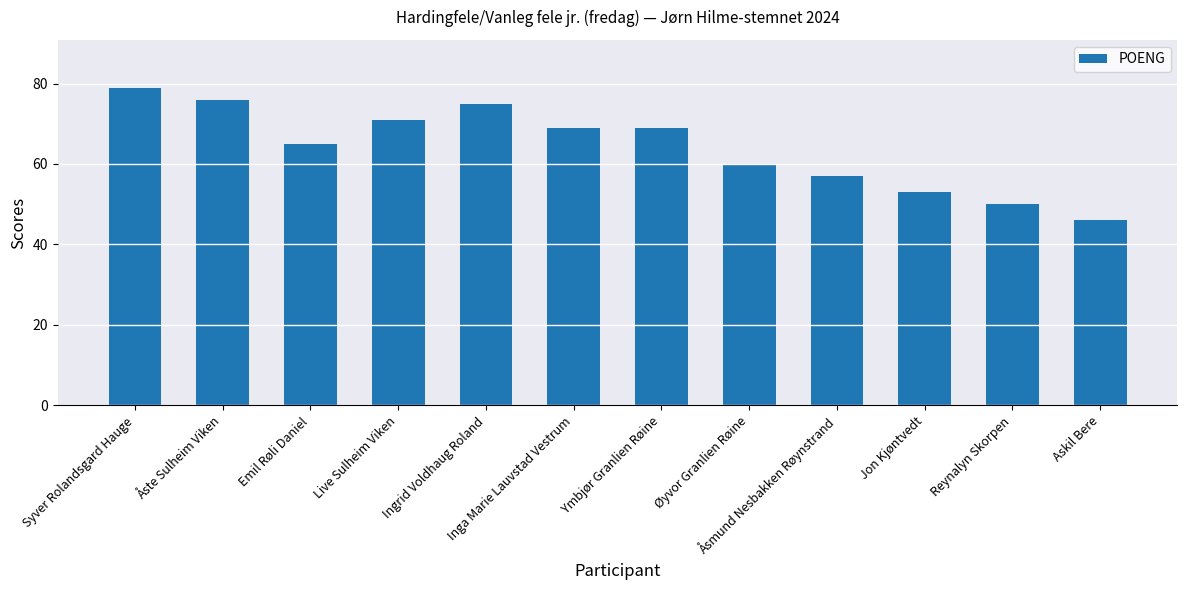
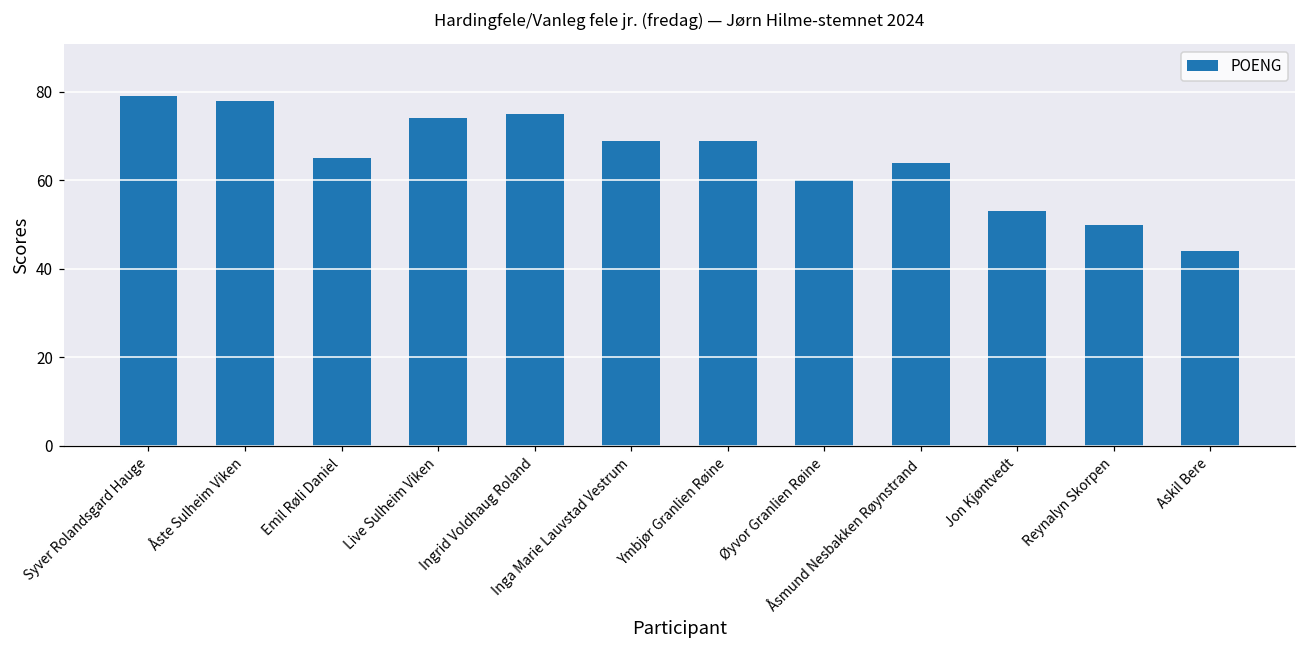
  {
    "Syver Rolandsgard Hauge": 79,
-   "Åste Sulheim Viken": 76,
+   "Åste Sulheim Viken": 78,
    "Emil Røli Daniel": 65,
-   "Live Sulheim Viken": 71,
+   "Live Sulheim Viken": 74,
    "Ingrid Voldhaug Roland": 75,
    "Inga Marie Lauvstad Vestrum": 69,
    "Ymbjør Granlien Røine": 69,
    "Øyvor Granlien Røine": 60,
-   "Åsmund Nesbakken Røynstrand": 57,
+   "Åsmund Nesbakken Røynstrand": 64,
    "Jon Kjøntvedt": 53,
    "Reynalyn Skorpen": 50,
-   "Askil Bere": 46
+   "Askil Bere": 44
  }
